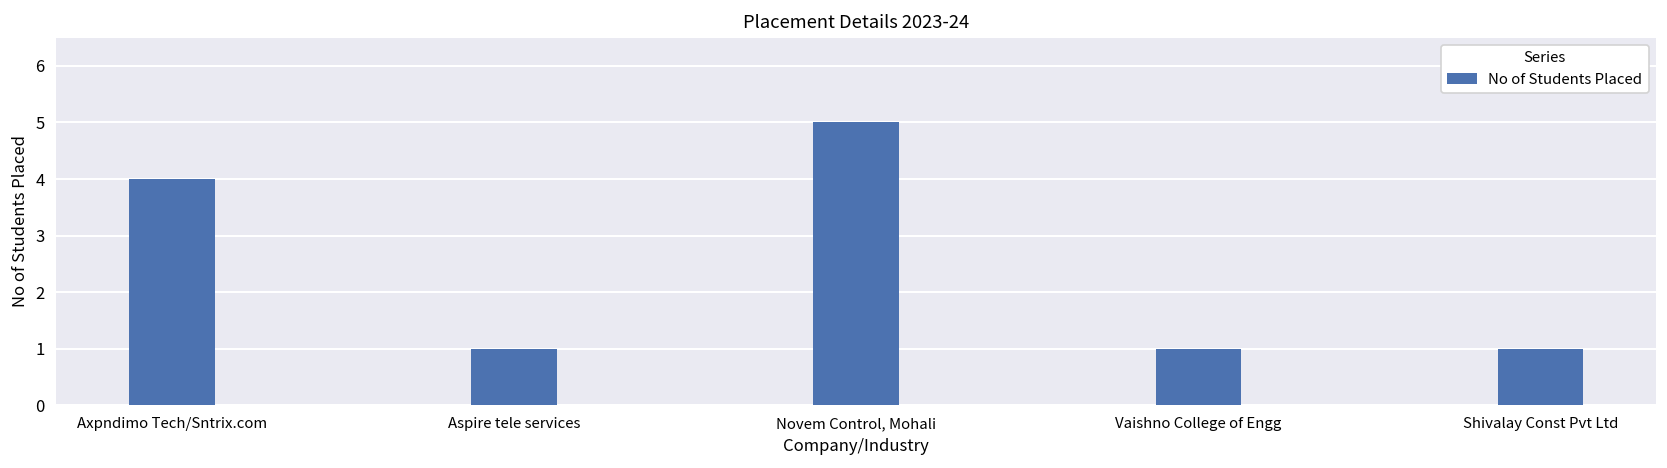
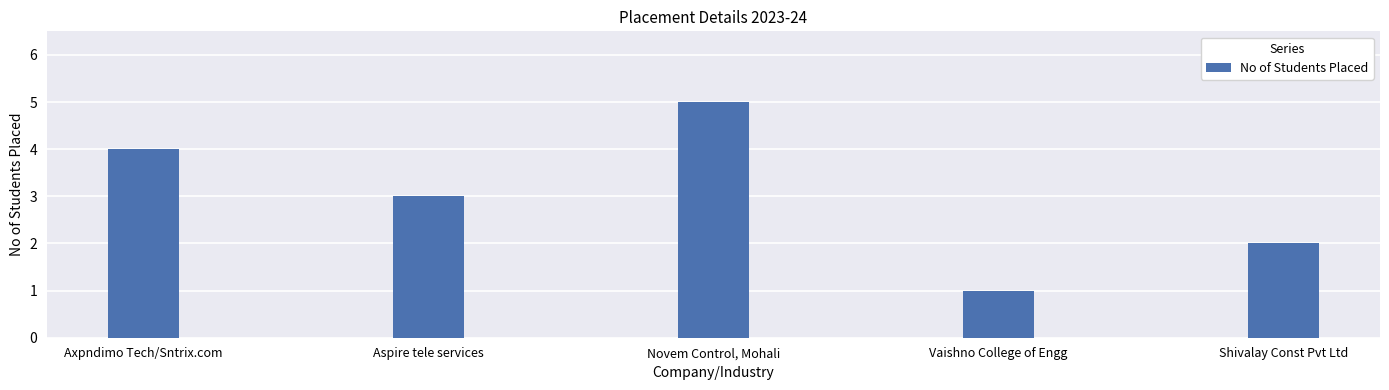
  {
    "Axpndimo Tech/Sntrix.com": 4,
-   "Aspire tele services": 1,
+   "Aspire tele services": 3,
    "Novem Control, Mohali": 5,
    "Vaishno College of Engg": 1,
-   "Shivalay Const Pvt Ltd": 1
+   "Shivalay Const Pvt Ltd": 2
  }
